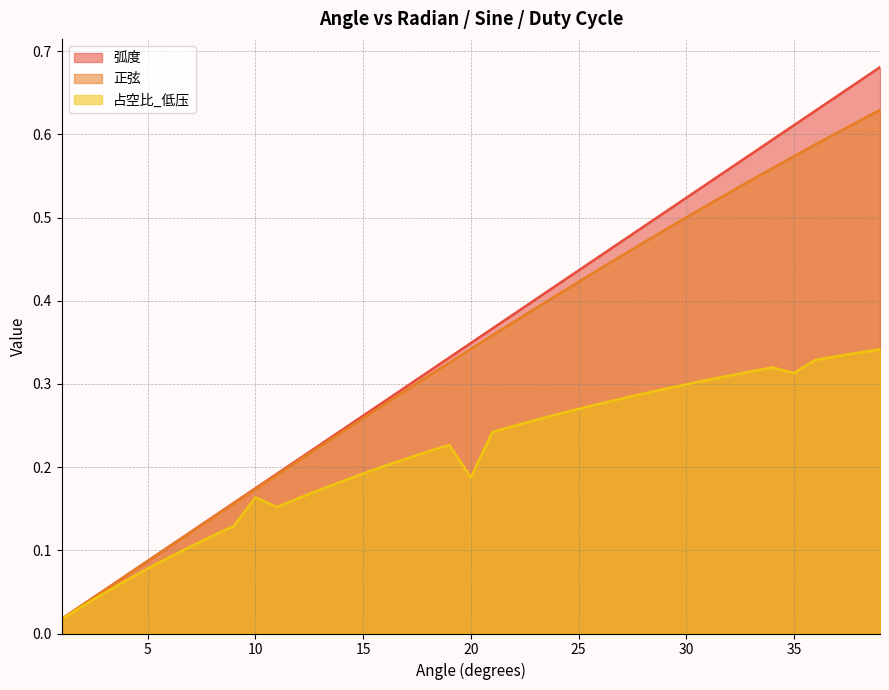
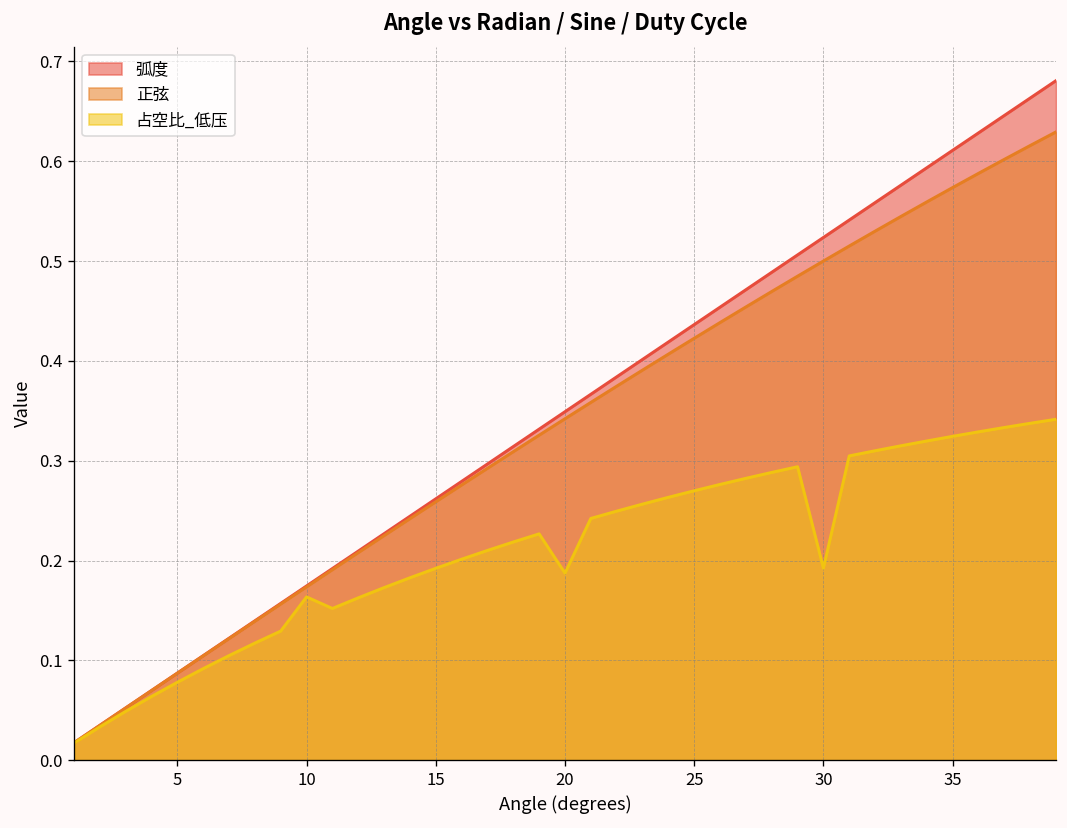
  {
    "占空比_低压": {
      "5": 0.08,
      "10": 0.16,
      "15": 0.19,
      "20": 0.19,
      "25": 0.27,
-     "30": 0.30,
-     "35": 0.31
+     "30": 0.19,
+     "35": 0.32
    }
  }
